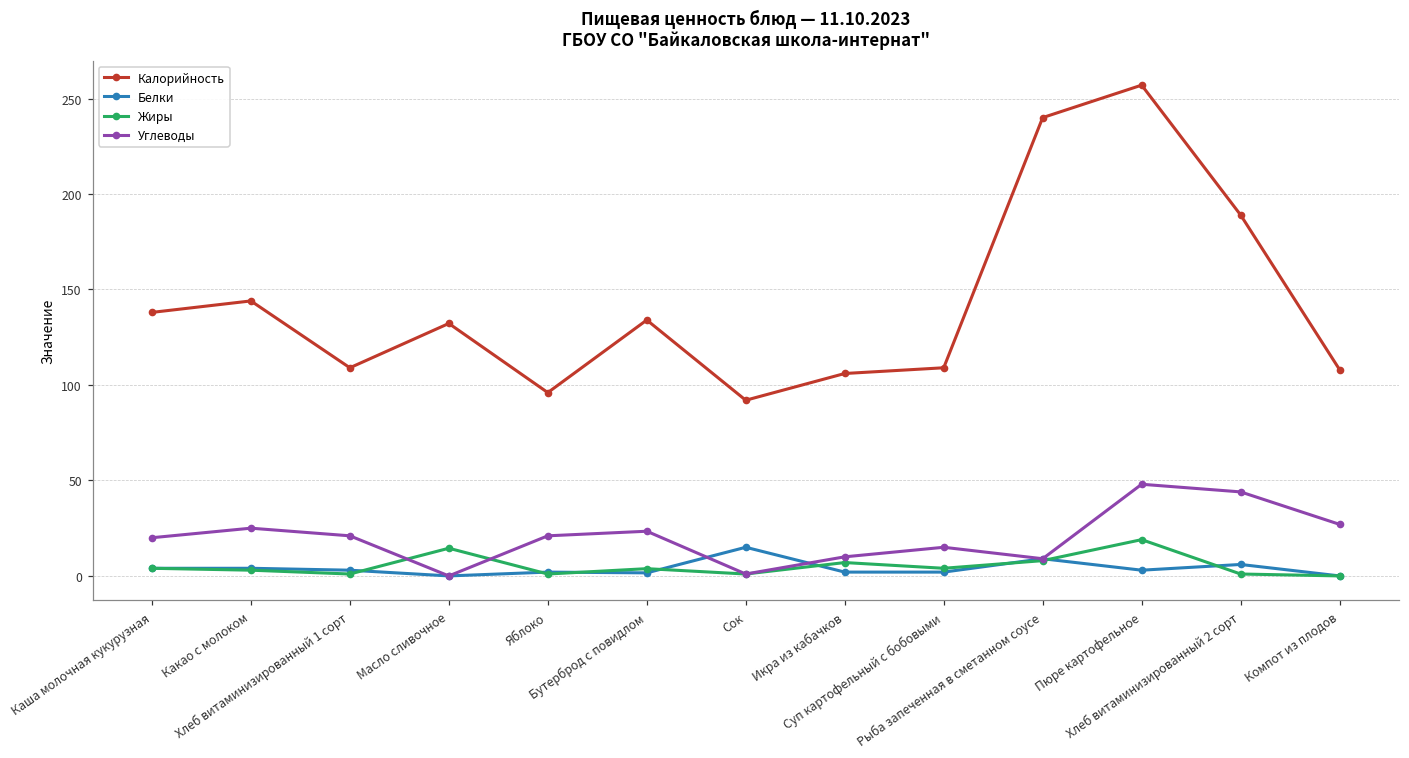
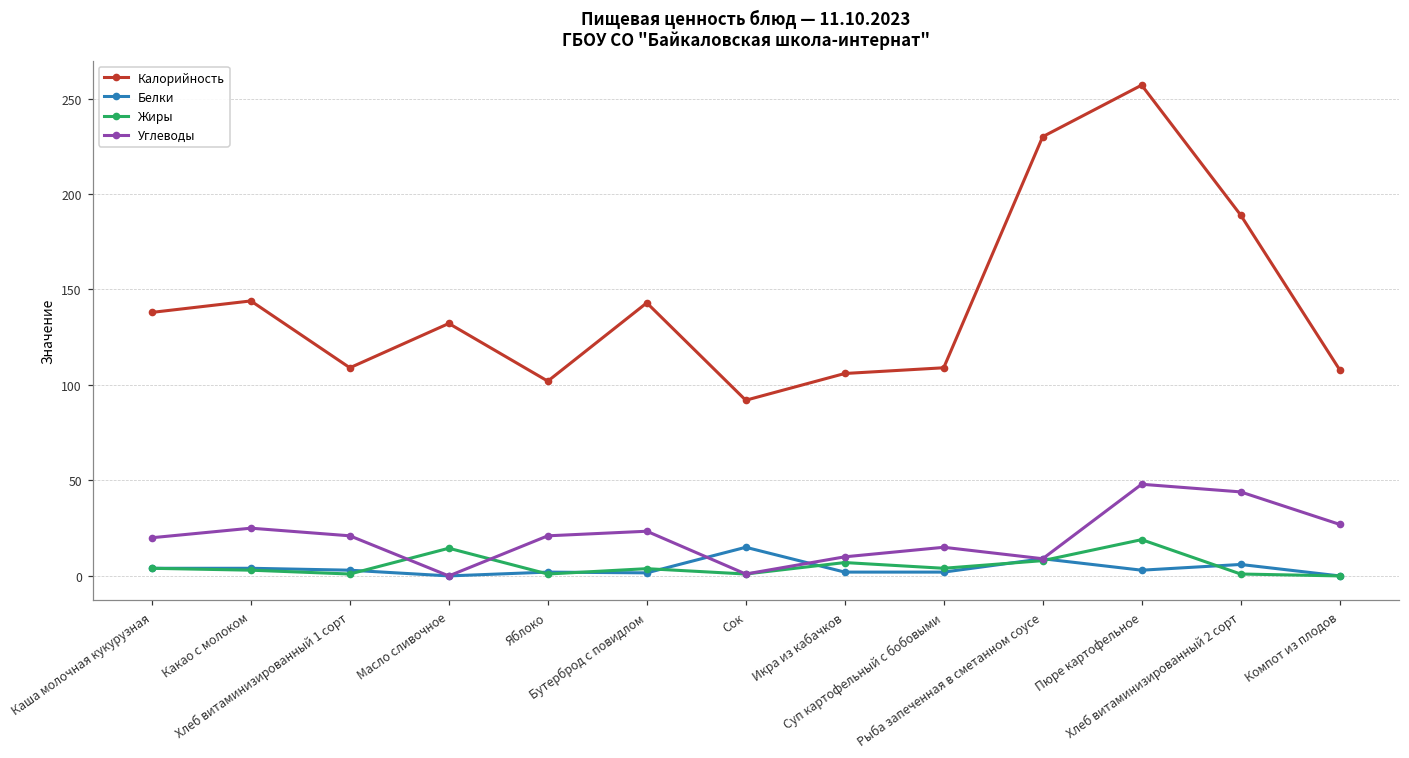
  {
    "Калорийность": {
      "Каша молочная кукурузная": 138,
      "Какао с молоком": 144,
      "Хлеб витаминизированный 1 сорт": 109,
      "Масло сливочное": 132,
-     "Яблоко": 96,
-     "Бутерброд с повидлом": 134,
+     "Яблоко": 102,
+     "Бутерброд с повидлом": 143,
      "Сок": 92,
      "Икра из кабачков": 106,
      "Суп картофельный с бобовыми": 109,
-     "Рыба запеченная в сметанном соусе": 240,
+     "Рыба запеченная в сметанном соусе": 230,
      "Пюре картофельное": 257,
      "Хлеб витаминизированный 2 сорт": 189,
      "Компот из плодов": 108
    },
    "Белки": {
      "Хлеб витаминизированный 1 сорт": 3,
      "Бутерброд с повидлом": 2,
      "Сок": 15,
      "Икра из кабачков": 2,
      "Суп картофельный с бобовыми": 2,
      "Пюре картофельное": 3,
      "Хлеб витаминизированный 2 сорт": 6
    },
    "Жиры": {
      "Хлеб витаминизированный 1 сорт": 1,
      "Масло сливочное": 15,
      "Бутерброд с повидлом": 4,
      "Икра из кабачков": 7,
      "Суп картофельный с бобовыми": 4,
      "Пюре картофельное": 19,
      "Хлеб витаминизированный 2 сорт": 1
    },
    "Углеводы": {
      "Каша молочная кукурузная": 20,
      "Какао с молоком": 25,
      "Хлеб витаминизированный 1 сорт": 21,
      "Яблоко": 21,
      "Бутерброд с повидлом": 23,
      "Икра из кабачков": 10,
      "Суп картофельный с бобовыми": 15,
      "Пюре картофельное": 48,
      "Хлеб витаминизированный 2 сорт": 44,
      "Компот из плодов": 27
    }
  }
